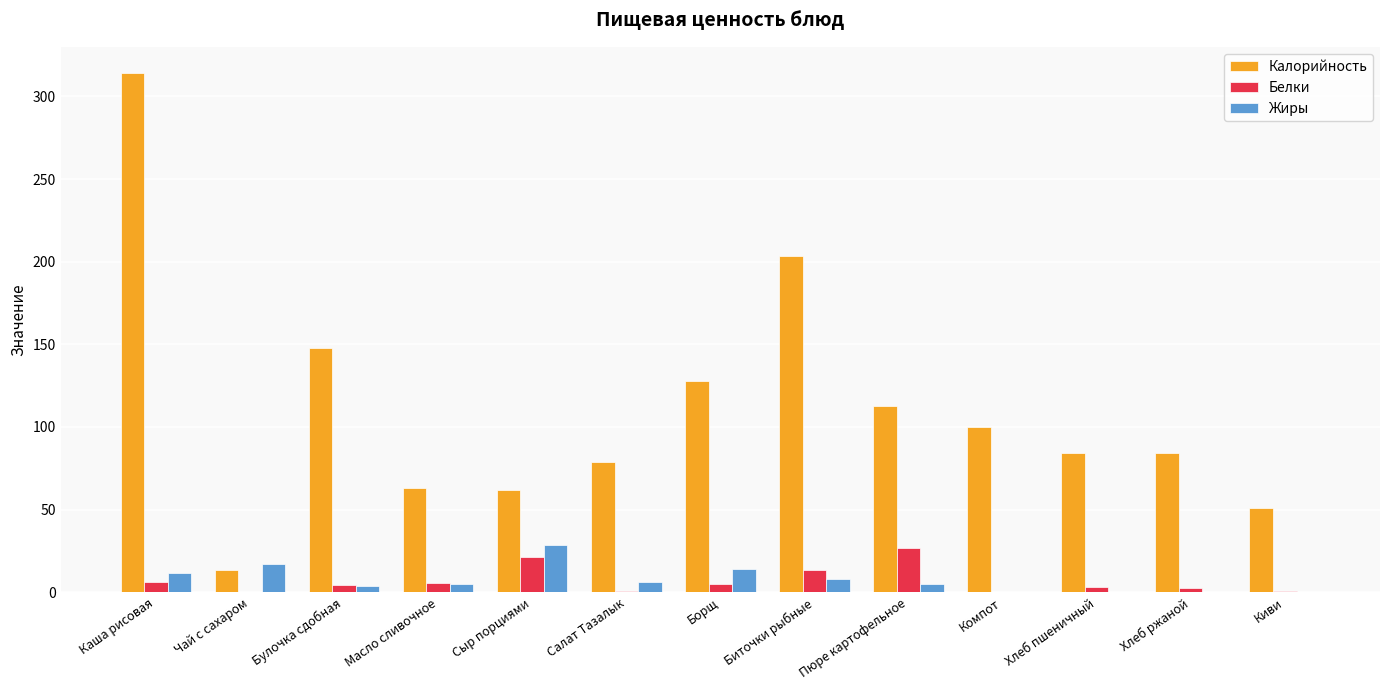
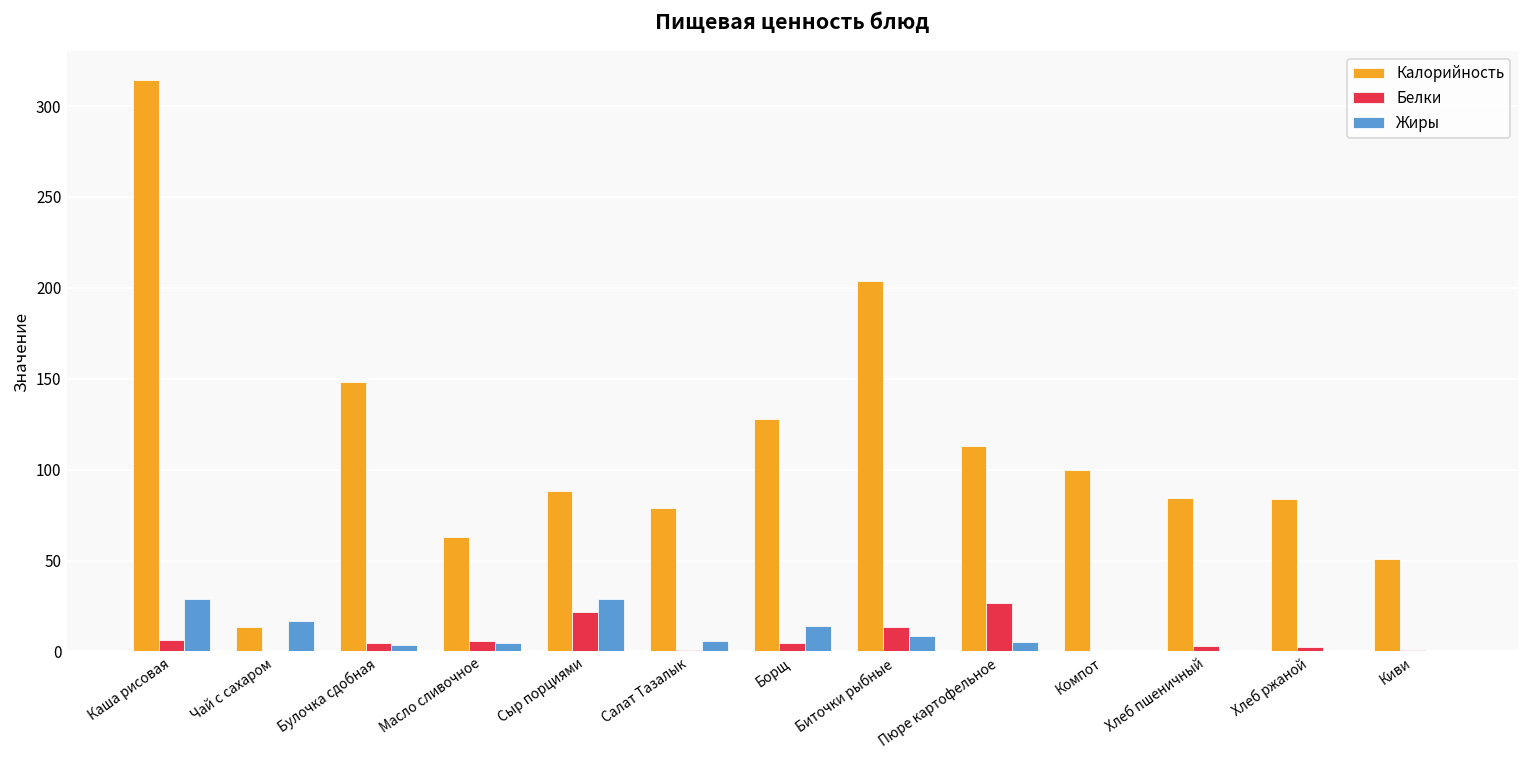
  {
    "Калорийность": {
      "Каша рисовая": 314,
      "Чай с сахаром": 14,
      "Булочка сдобная": 148,
      "Масло сливочное": 63,
-     "Сыр порциями": 62,
+     "Сыр порциями": 88,
      "Салат Тазалык": 79,
      "Борщ": 128,
      "Биточки рыбные": 204,
      "Пюре картофельное": 113,
      "Компот": 100,
      "Хлеб пшеничный": 84,
      "Хлеб ржаной": 84,
      "Киви": 51
    },
    "Белки": {
      "Каша рисовая": 6,
      "Булочка сдобная": 4,
      "Масло сливочное": 6,
      "Сыр порциями": 22,
      "Борщ": 5,
      "Биточки рыбные": 13,
      "Пюре картофельное": 27,
      "Хлеб пшеничный": 3,
      "Хлеб ржаной": 3
    },
    "Жиры": {
-     "Каша рисовая": 12,
+     "Каша рисовая": 29,
      "Чай с сахаром": 17,
      "Булочка сдобная": 4,
      "Масло сливочное": 5,
      "Сыр порциями": 29,
      "Салат Тазалык": 6,
      "Борщ": 14,
      "Биточки рыбные": 8,
      "Пюре картофельное": 5
    }
  }
